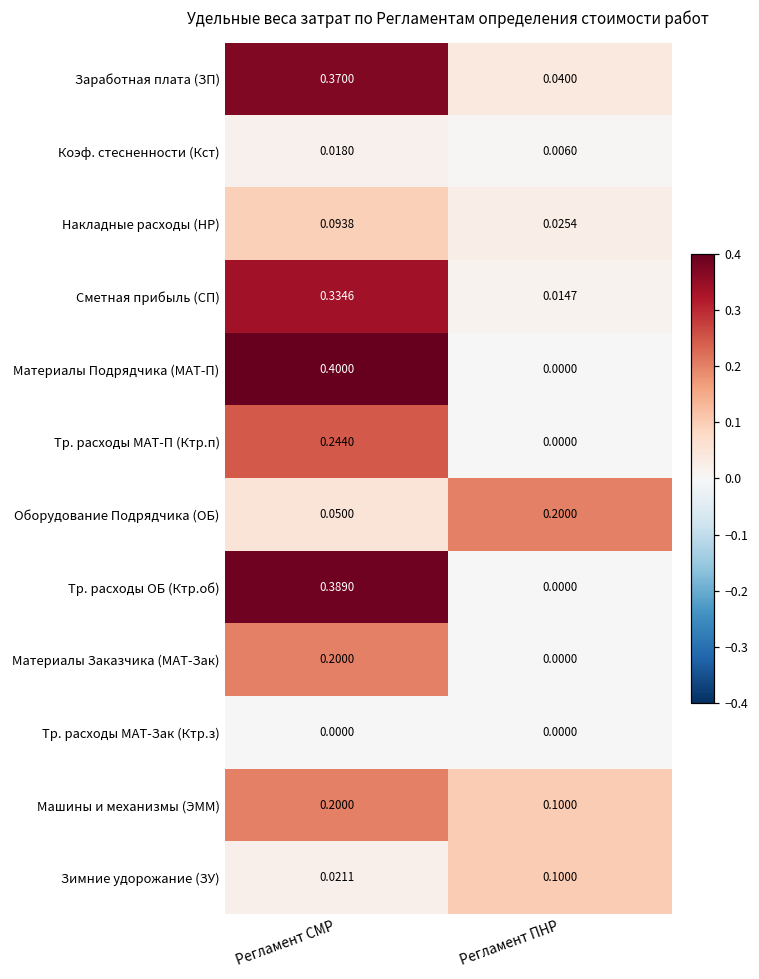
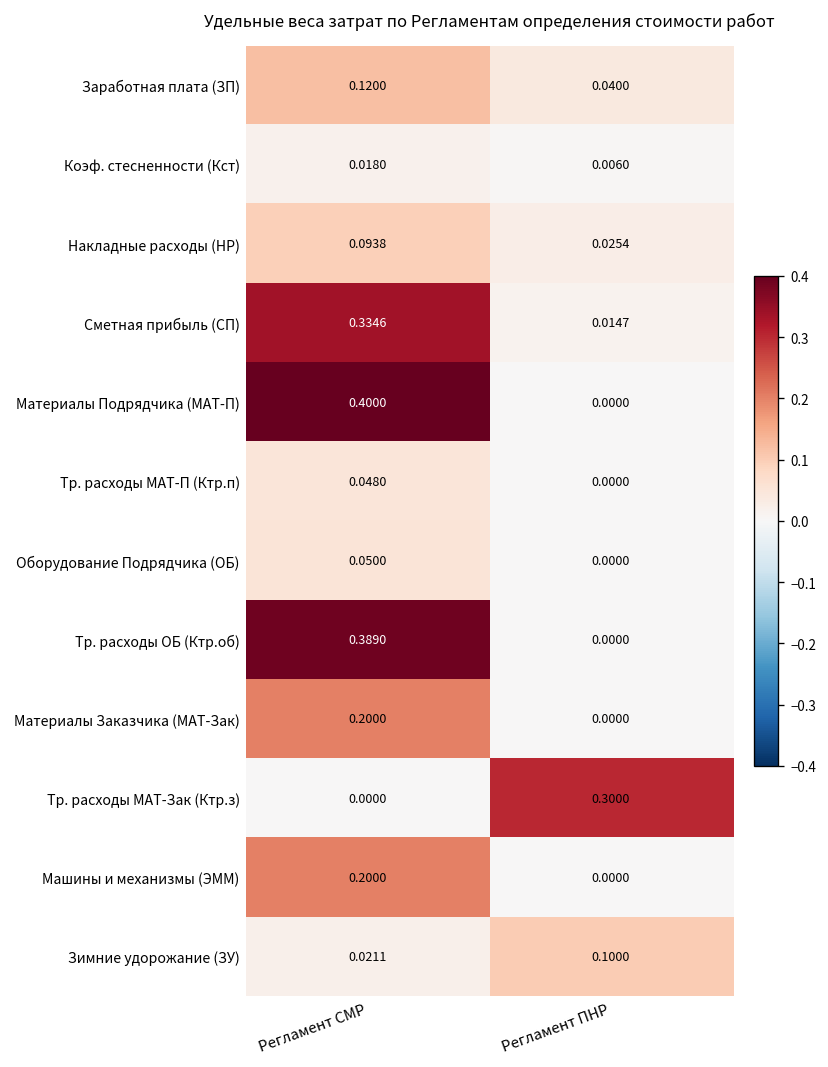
  {
    "Заработная плата (ЗП)": {
-     "Регламент СМР": 0.3700,
+     "Регламент СМР": 0.1200,
      "Регламент ПНР": 0.0400
    },
    "Коэф. стесненности (Кст)": {
      "Регламент СМР": 0.0180,
      "Регламент ПНР": 0.0060
    },
    "Накладные расходы (НР)": {
      "Регламент СМР": 0.0938,
      "Регламент ПНР": 0.0254
    },
    "Сметная прибыль (СП)": {
      "Регламент СМР": 0.3346,
      "Регламент ПНР": 0.0147
    },
    "Материалы Подрядчика (МАТ-П)": {
      "Регламент СМР": 0.4000,
      "Регламент ПНР": 0.0000
    },
    "Тр. расходы МАТ-П (Ктр.п)": {
-     "Регламент СМР": 0.2440,
+     "Регламент СМР": 0.0480,
      "Регламент ПНР": 0.0000
    },
    "Оборудование Подрядчика (ОБ)": {
      "Регламент СМР": 0.0500,
-     "Регламент ПНР": 0.2000
+     "Регламент ПНР": 0.0000
    },
    "Тр. расходы ОБ (Ктр.об)": {
      "Регламент СМР": 0.3890,
      "Регламент ПНР": 0.0000
    },
    "Материалы Заказчика (МАТ-Зак)": {
      "Регламент СМР": 0.2000,
      "Регламент ПНР": 0.0000
    },
    "Тр. расходы МАТ-Зак (Ктр.з)": {
      "Регламент СМР": 0.0000,
-     "Регламент ПНР": 0.0000
+     "Регламент ПНР": 0.3000
    },
    "Машины и механизмы (ЭММ)": {
      "Регламент СМР": 0.2000,
-     "Регламент ПНР": 0.1000
+     "Регламент ПНР": 0.0000
    },
    "Зимние удорожание (ЗУ)": {
      "Регламент СМР": 0.0211,
      "Регламент ПНР": 0.1000
    }
  }
